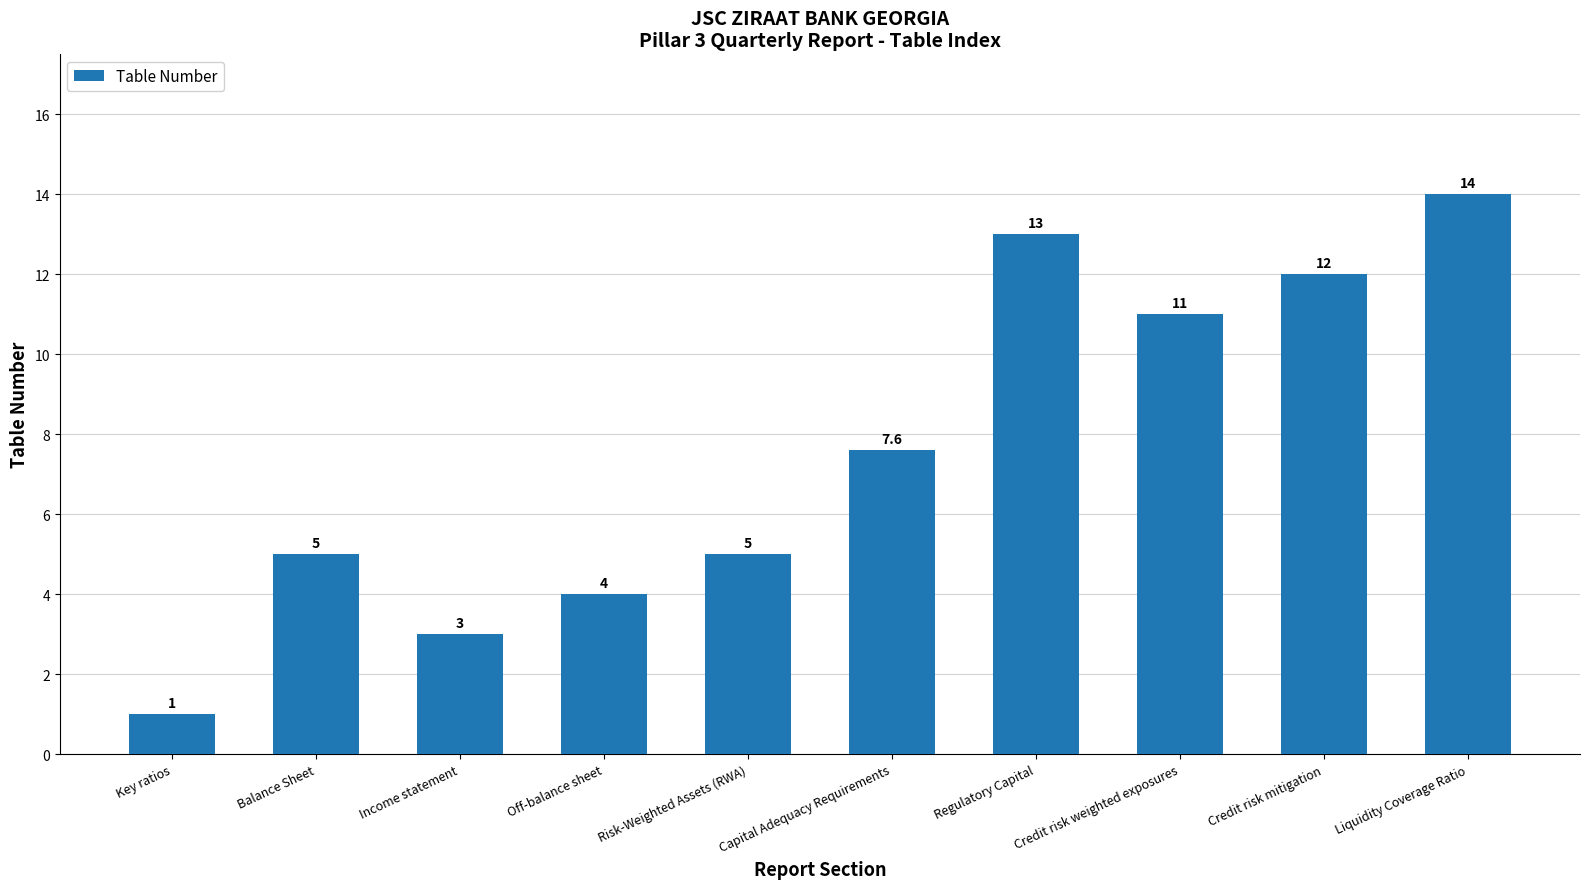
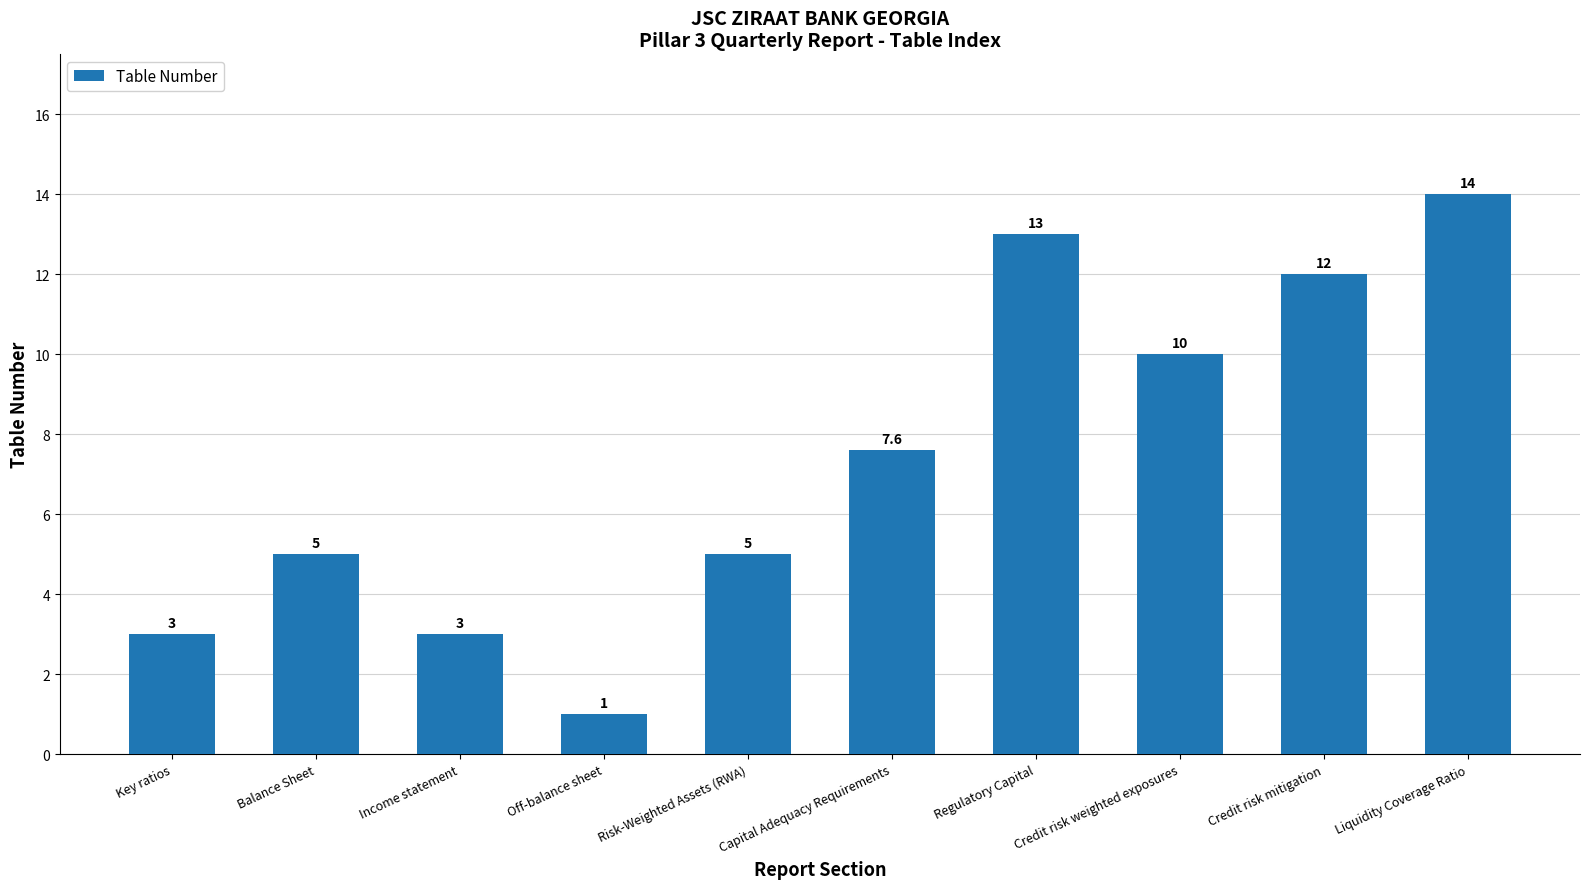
  {
-   "Key ratios": 1,
+   "Key ratios": 3,
    "Balance Sheet": 5,
    "Income statement": 3,
-   "Off-balance sheet": 4,
+   "Off-balance sheet": 1,
    "Risk-Weighted Assets (RWA)": 5,
    "Capital Adequacy Requirements": 7.6,
    "Regulatory Capital": 13,
-   "Credit risk weighted exposures": 11,
+   "Credit risk weighted exposures": 10,
    "Credit risk mitigation": 12,
    "Liquidity Coverage Ratio": 14
  }
